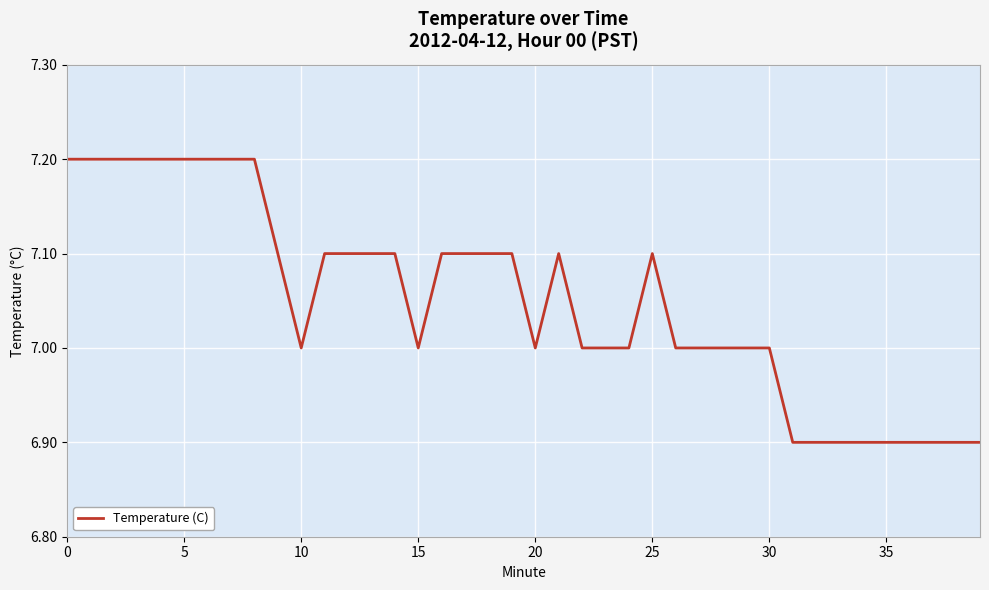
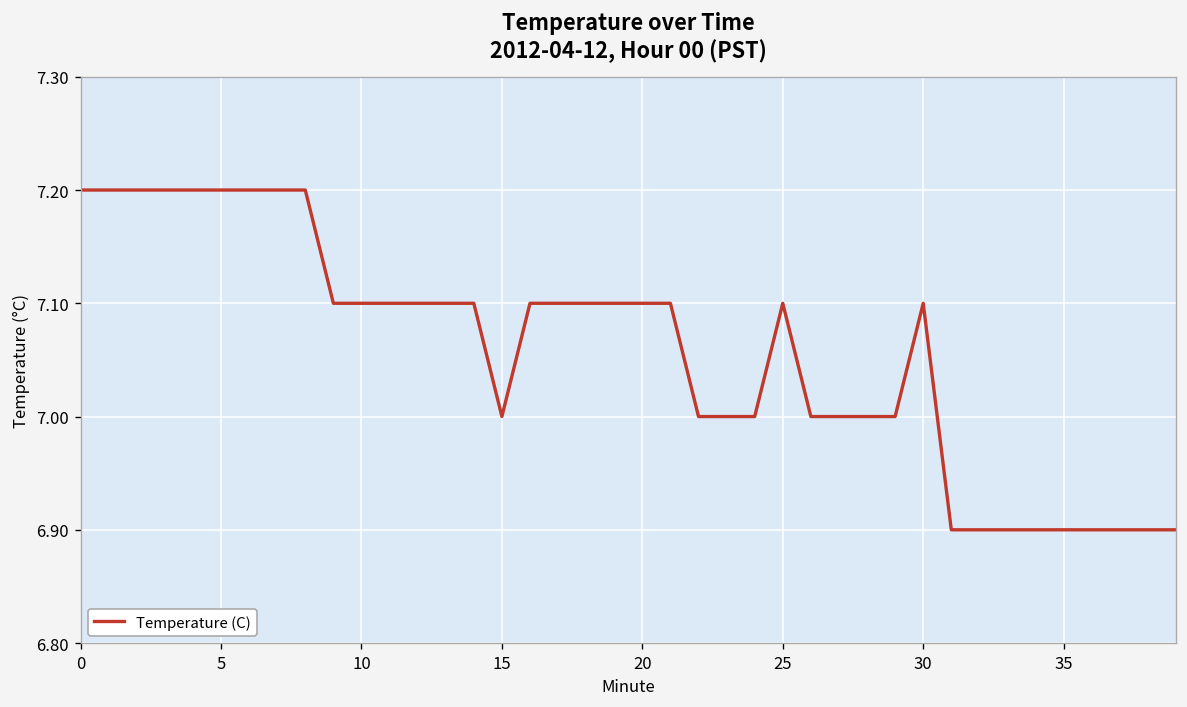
  {
    "0": 7.2,
    "5": 7.2,
-   "10": 7.0,
+   "10": 7.1,
    "15": 7.0,
-   "20": 7.0,
+   "20": 7.1,
    "25": 7.1,
-   "30": 7.0,
+   "30": 7.1,
    "35": 6.9
  }
